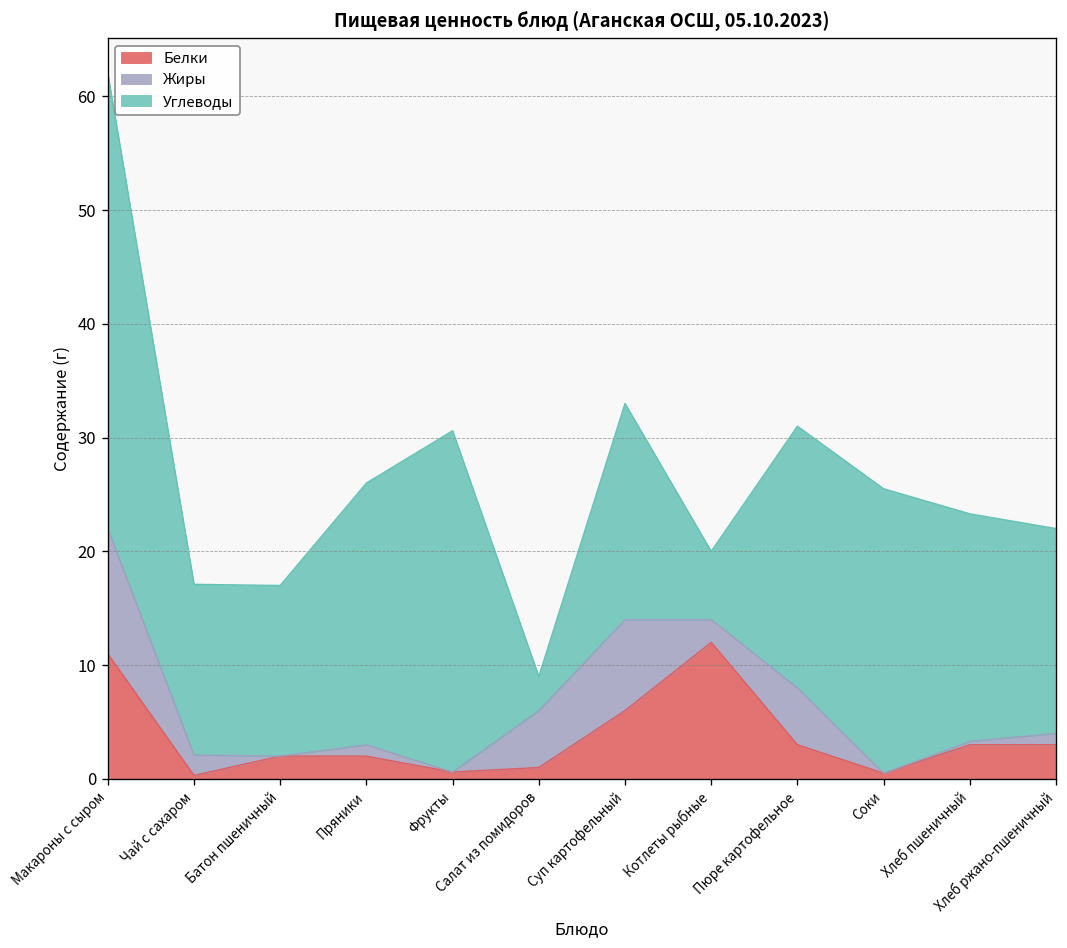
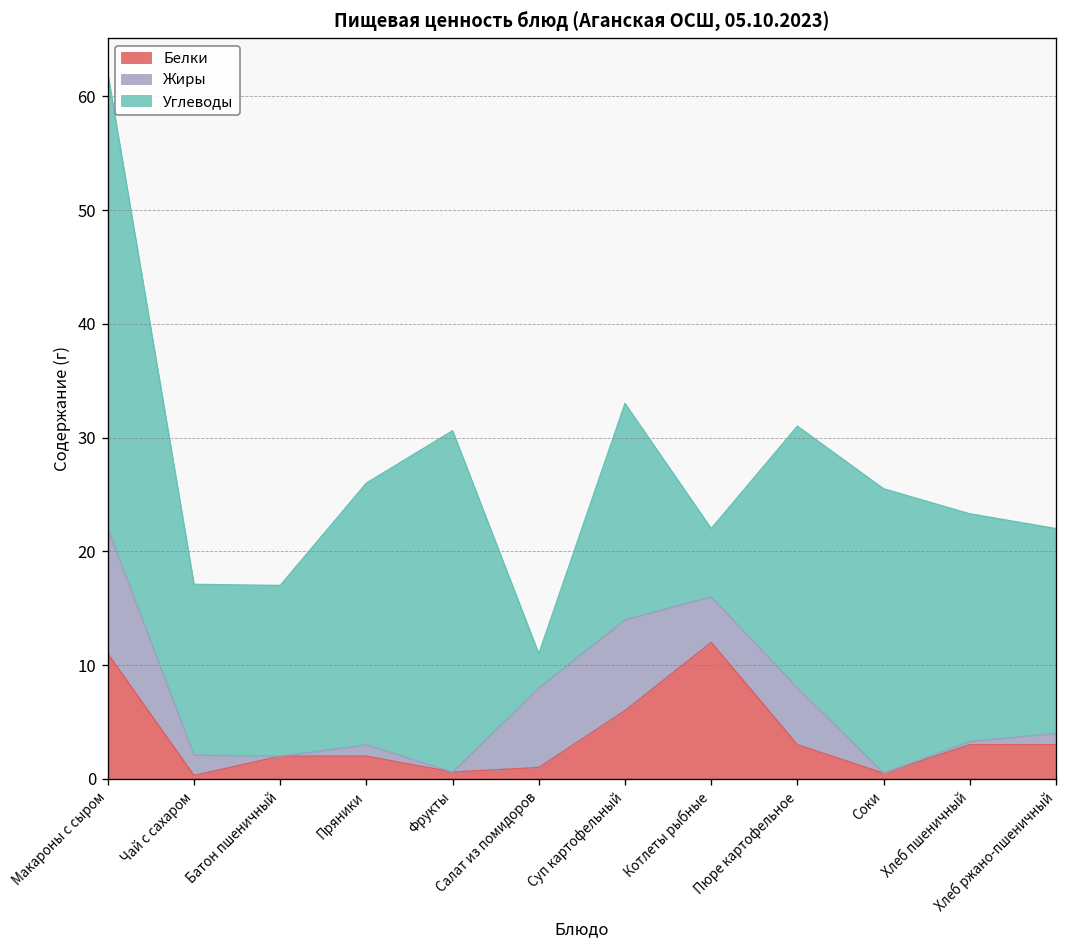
  {
    "Белки": {
      "Макароны с сыром": 11,
      "Чай с сахаром": 0,
      "Пряники": 2,
      "Салат из помидоров": 1,
      "Суп картофельный": 6,
      "Котлеты рыбные": 12,
      "Пюре картофельное": 3,
      "Хлеб пшеничный": 3,
      "Хлеб ржано-пшеничный": 3
    },
    "Жиры": {
      "Макароны с сыром": 11,
      "Чай с сахаром": 2,
      "Пряники": 1,
-     "Салат из помидоров": 5,
+     "Салат из помидоров": 7,
      "Суп картофельный": 8,
-     "Котлеты рыбные": 2,
+     "Котлеты рыбные": 4,
      "Пюре картофельное": 5,
      "Хлеб пшеничный": 0,
      "Хлеб ржано-пшеничный": 1
    },
    "Углеводы": {
      "Макароны с сыром": 40,
      "Чай с сахаром": 15,
      "Батон пшеничный": 15,
      "Пряники": 23,
      "Фрукты": 30,
      "Салат из помидоров": 3,
      "Суп картофельный": 19,
      "Котлеты рыбные": 6,
      "Пюре картофельное": 23,
      "Соки": 25,
      "Хлеб пшеничный": 20,
      "Хлеб ржано-пшеничный": 18
    }
  }
